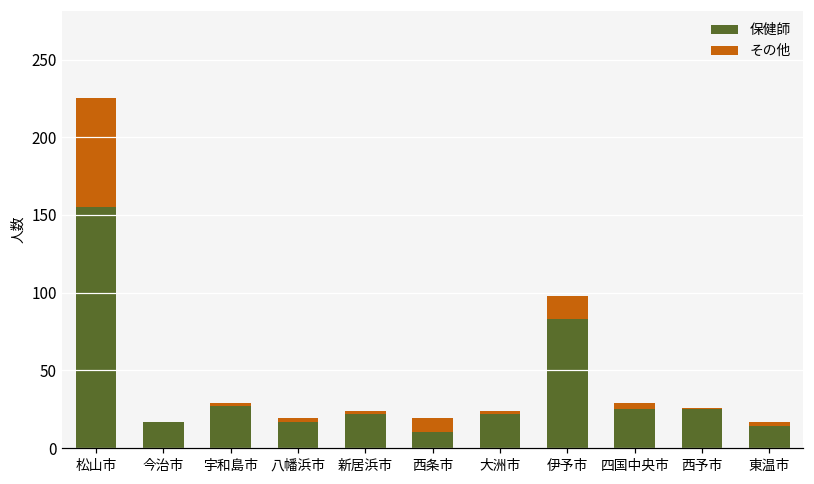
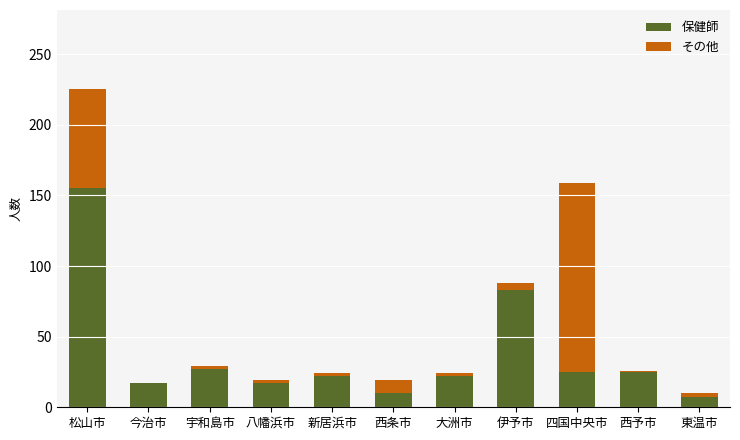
  {
    "保健師": {
      "松山市": 155,
      "今治市": 17,
      "宇和島市": 27,
      "八幡浜市": 17,
      "新居浜市": 22,
      "西条市": 10,
      "大洲市": 22,
      "伊予市": 83,
      "四国中央市": 25,
      "西予市": 25,
-     "東温市": 14
+     "東温市": 7
    },
    "その他": {
      "松山市": 70,
      "今治市": 0,
      "宇和島市": 2,
      "八幡浜市": 2,
      "新居浜市": 2,
      "西条市": 9,
      "大洲市": 2,
-     "伊予市": 15,
-     "四国中央市": 4,
+     "伊予市": 5,
+     "四国中央市": 134,
      "東温市": 3
    }
  }
